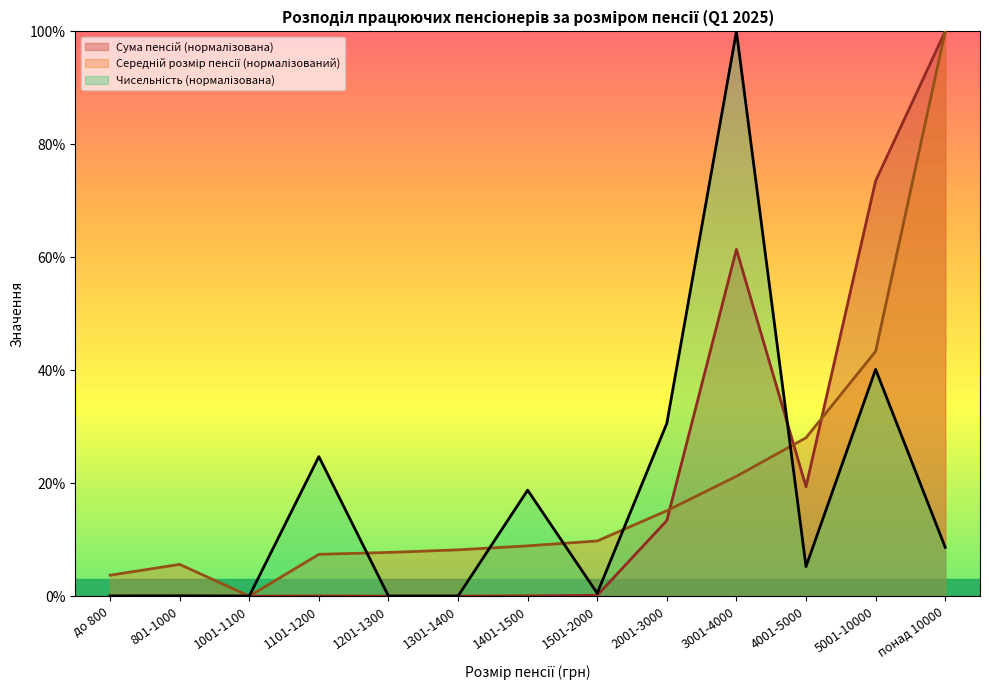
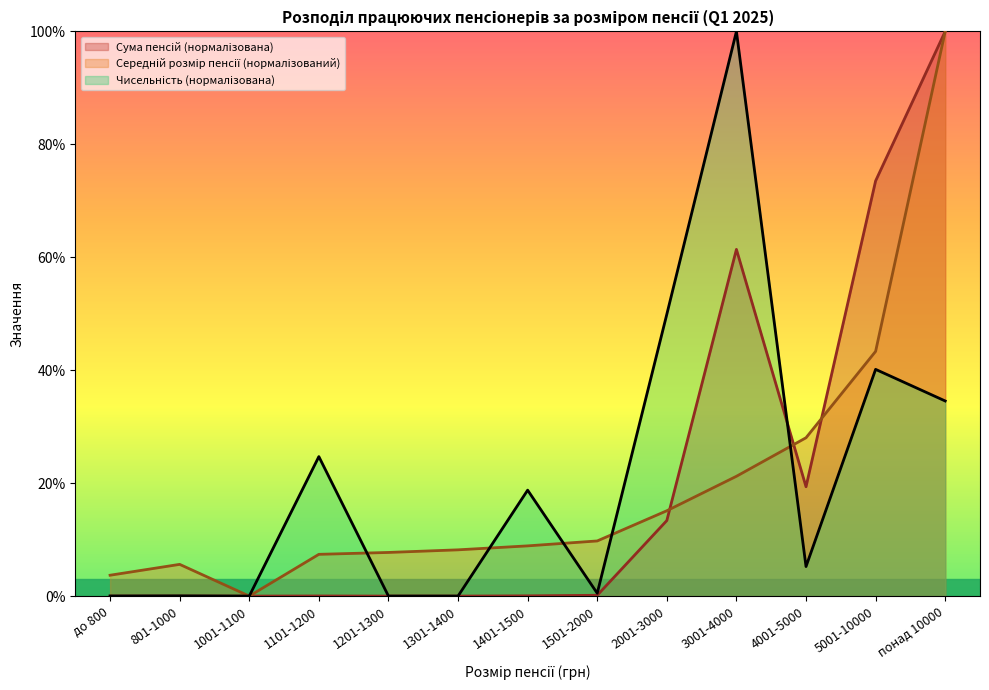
  {
    "Чисельність (нормалізована)": {
      "1101-1200": "25%",
      "1401-1500": "19%",
-     "2001-3000": "31%",
+     "2001-3000": "50%",
      "3001-4000": "100%",
      "4001-5000": "5%",
      "5001-10000": "40%",
-     "понад 10000": "9%"
+     "понад 10000": "35%"
    }
  }
